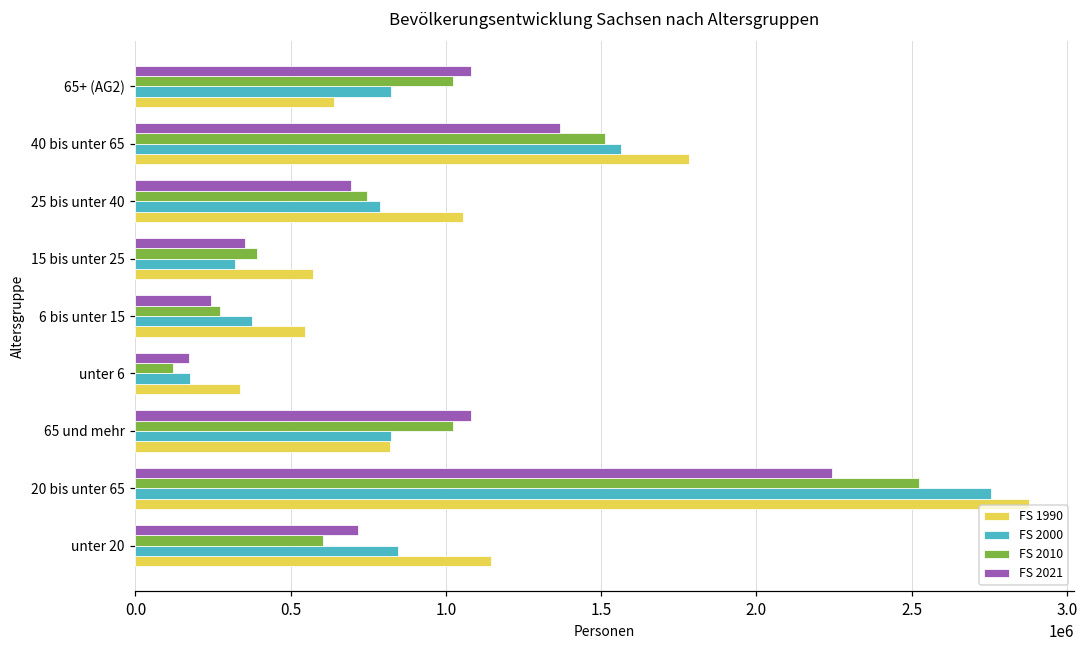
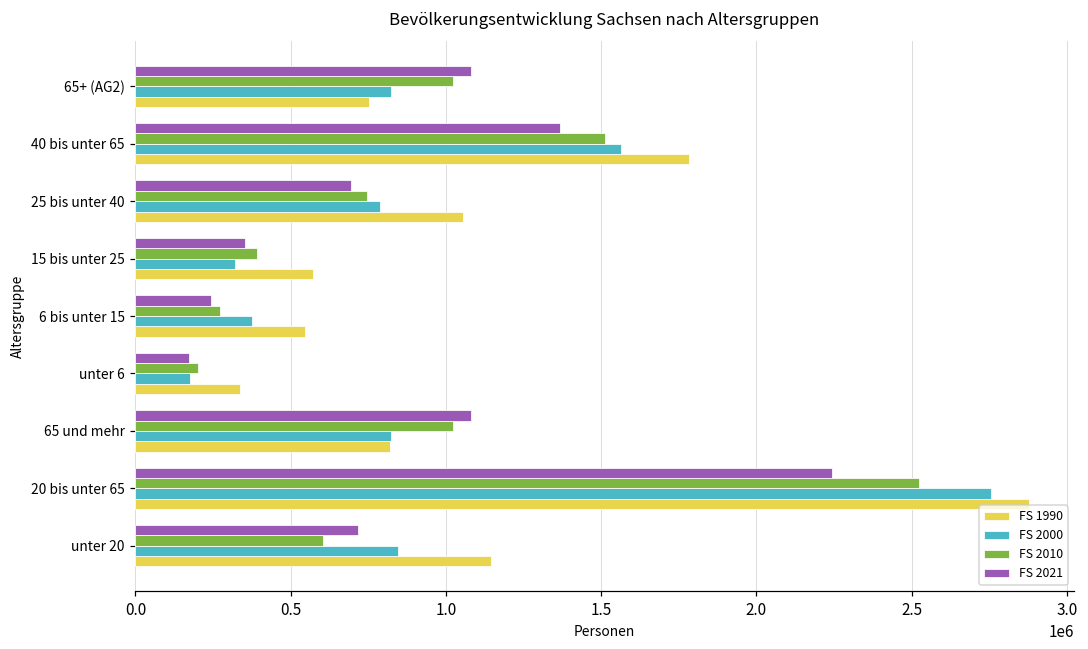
  {
    "FS 1990": {
-     "65+ (AG2)": 640000,
+     "65+ (AG2)": 750000,
      "40 bis unter 65": 1780000,
      "25 bis unter 40": 1060000,
      "15 bis unter 25": 570000,
      "6 bis unter 15": 550000,
      "unter 6": 340000,
      "65 und mehr": 820000,
      "20 bis unter 65": 2880000,
      "unter 20": 1150000
    },
    "FS 2000": {
      "65+ (AG2)": 820000,
      "40 bis unter 65": 1560000,
      "25 bis unter 40": 790000,
      "15 bis unter 25": 320000,
      "6 bis unter 15": 380000,
      "unter 6": 170000,
      "65 und mehr": 820000,
      "20 bis unter 65": 2760000,
      "unter 20": 850000
    },
    "FS 2010": {
      "65+ (AG2)": 1020000,
      "40 bis unter 65": 1510000,
      "25 bis unter 40": 750000,
      "15 bis unter 25": 390000,
      "6 bis unter 15": 270000,
-     "unter 6": 120000,
+     "unter 6": 200000,
      "65 und mehr": 1020000,
      "20 bis unter 65": 2520000,
      "unter 20": 600000
    },
    "FS 2021": {
      "65+ (AG2)": 1080000,
      "40 bis unter 65": 1370000,
      "25 bis unter 40": 690000,
      "15 bis unter 25": 350000,
      "6 bis unter 15": 240000,
      "unter 6": 170000,
      "65 und mehr": 1080000,
      "20 bis unter 65": 2240000,
      "unter 20": 720000
    }
  }
